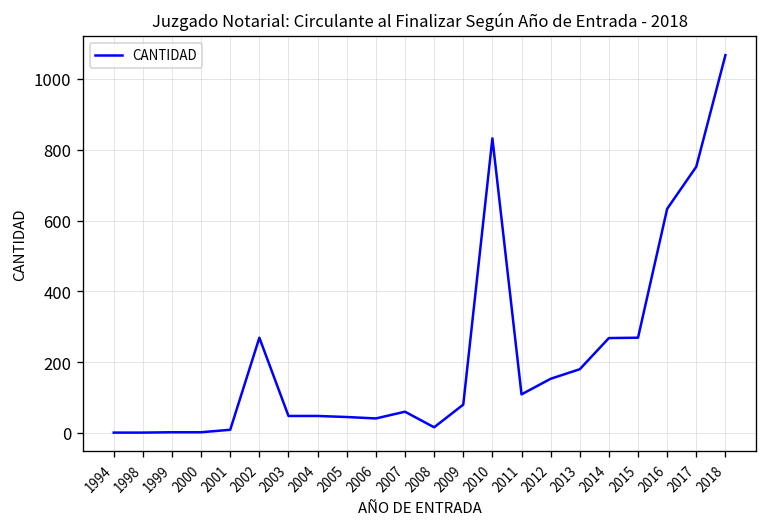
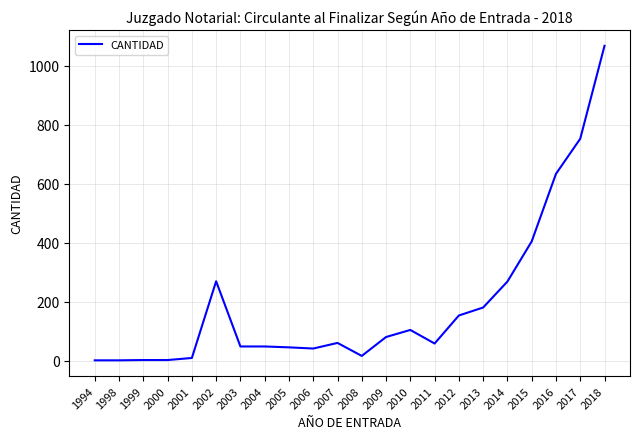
  {
    "1994": 0,
    "1998": 0,
    "1999": 0,
    "2000": 0,
    "2001": 10,
    "2002": 270,
    "2003": 50,
    "2004": 50,
    "2005": 50,
    "2006": 40,
    "2007": 60,
    "2008": 20,
    "2009": 80,
-   "2010": 830,
-   "2011": 110,
+   "2010": 100,
+   "2011": 60,
    "2012": 150,
    "2013": 180,
    "2014": 270,
-   "2015": 270,
+   "2015": 400,
    "2016": 630,
    "2017": 750,
    "2018": 1070
  }
